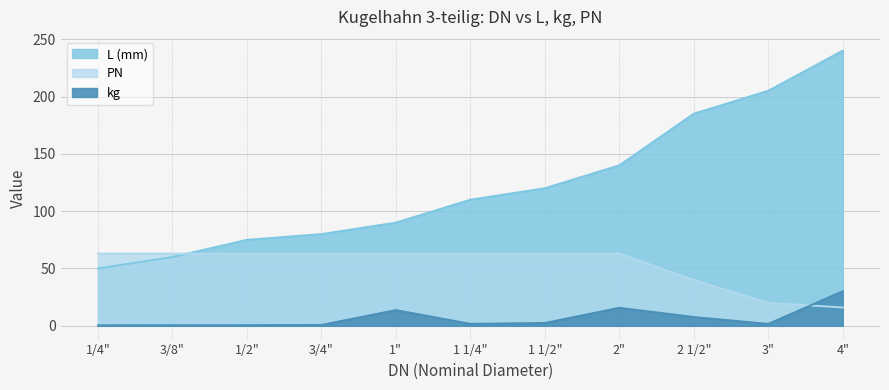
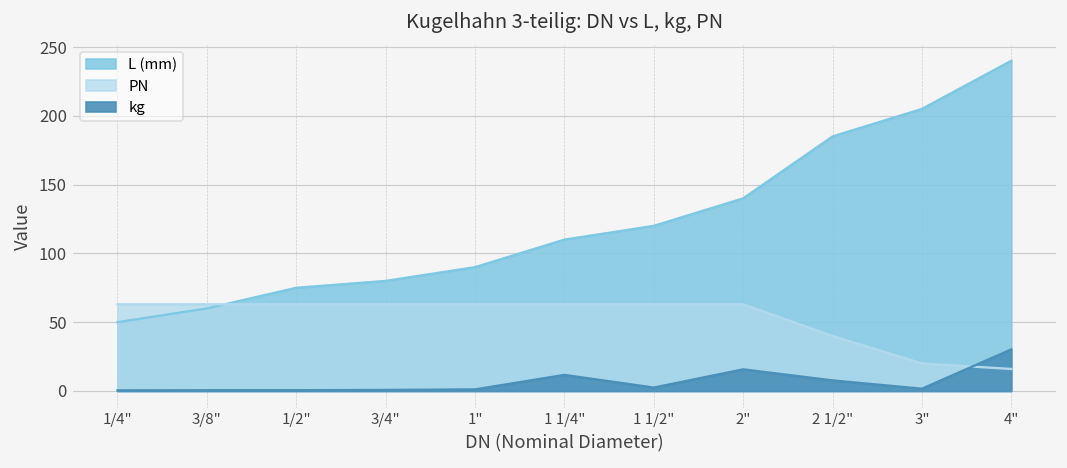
  {
    "kg": {
      "1/4\"": 0,
      "3/8\"": 1,
      "1/2\"": 1,
      "3/4\"": 1,
-     "1\"": 14,
-     "1 1/4\"": 2,
+     "1\"": 1,
+     "1 1/4\"": 12,
      "1 1/2\"": 2,
      "2\"": 16,
      "2 1/2\"": 8,
      "3\"": 2,
      "4\"": 30
    }
  }
